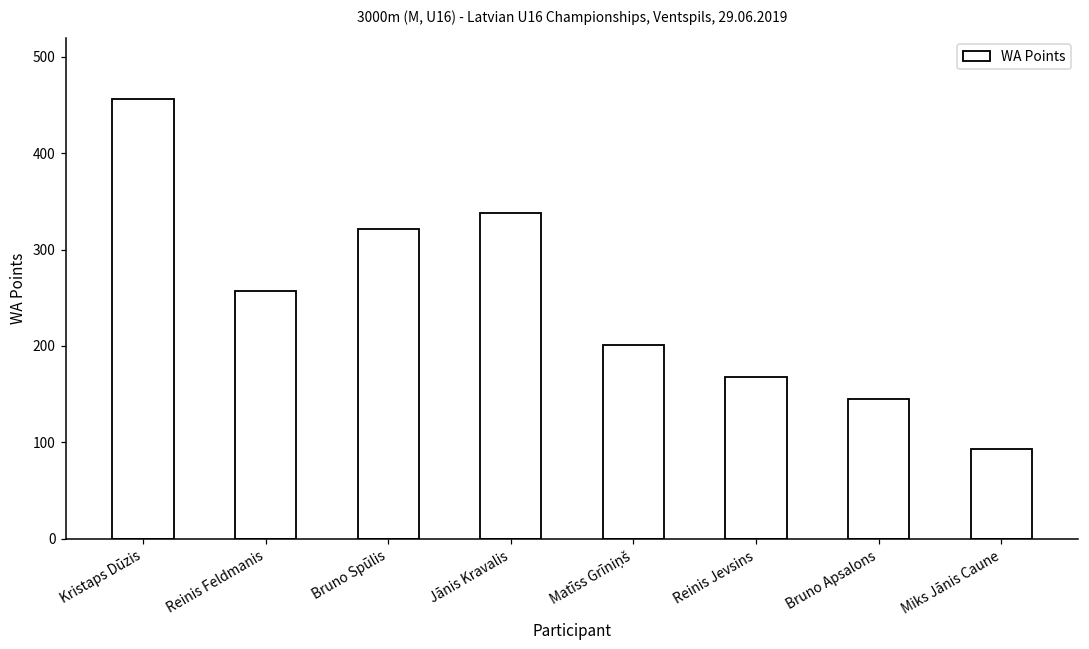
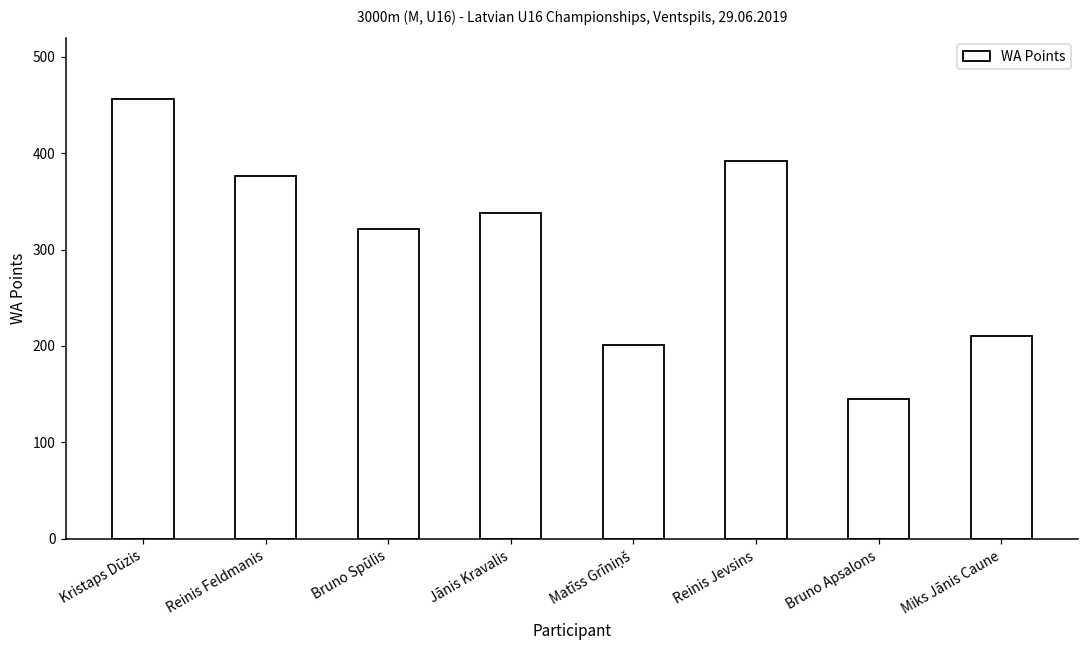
  {
    "Kristaps Dūzis": 460,
-   "Reinis Feldmanis": 260,
+   "Reinis Feldmanis": 380,
    "Bruno Spūlis": 320,
    "Jānis Kravalis": 340,
    "Matīss Grīniņš": 200,
-   "Reinis Jevsins": 170,
+   "Reinis Jevsins": 390,
    "Bruno Apsalons": 150,
-   "Miks Jānis Caune": 90
+   "Miks Jānis Caune": 210
  }
